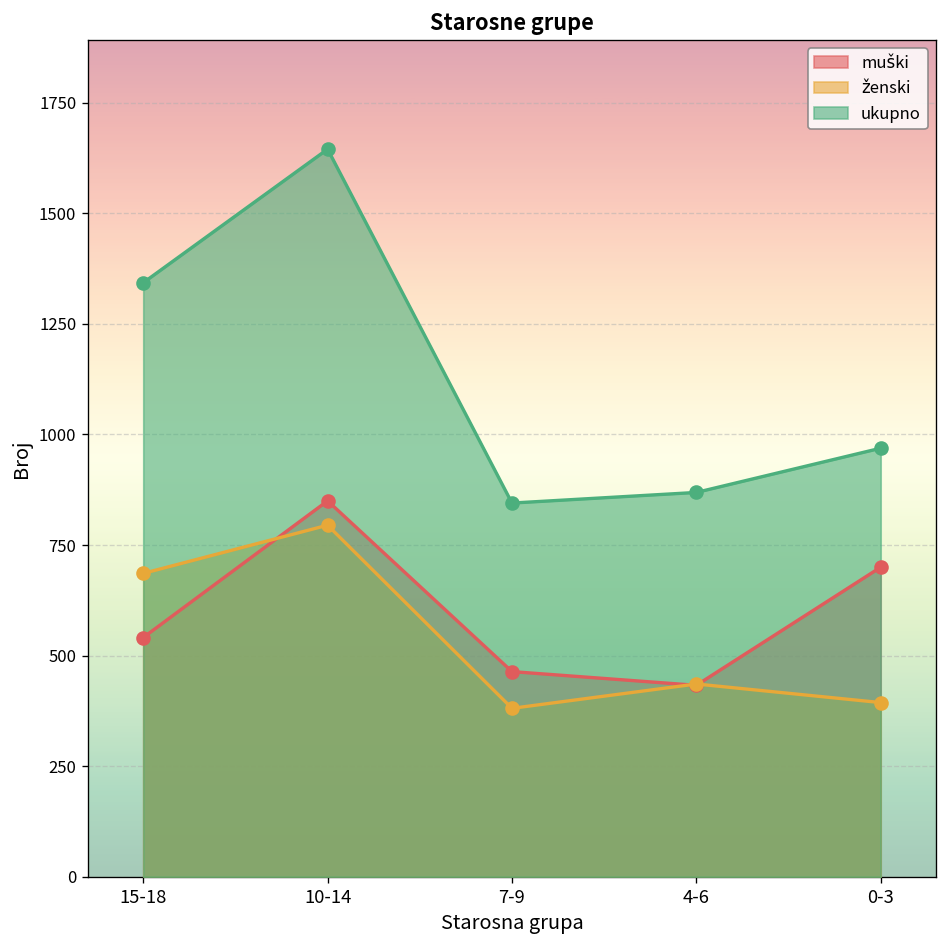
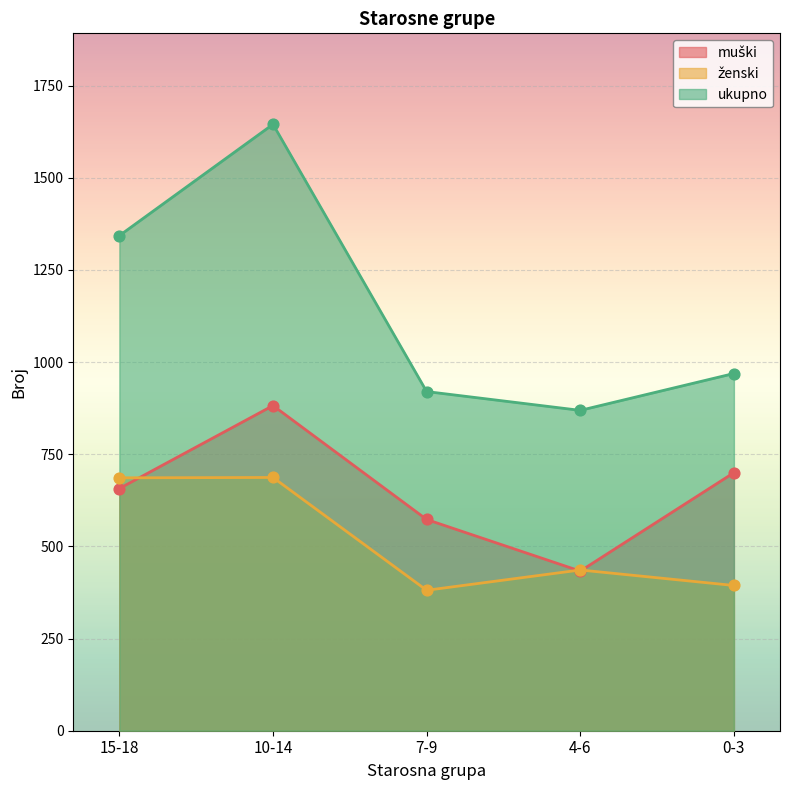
  {
    "muški": {
-     "15-18": 540,
-     "10-14": 850,
-     "7-9": 460,
+     "15-18": 660,
+     "10-14": 880,
+     "7-9": 570,
      "0-3": 700
    },
    "ženski": {
      "15-18": 690,
-     "10-14": 800,
+     "10-14": 690,
      "7-9": 380,
      "0-3": 390
    },
    "ukupno": {
      "15-18": 1340,
      "10-14": 1650,
-     "7-9": 850,
+     "7-9": 920,
      "4-6": 870,
      "0-3": 970
    }
  }
